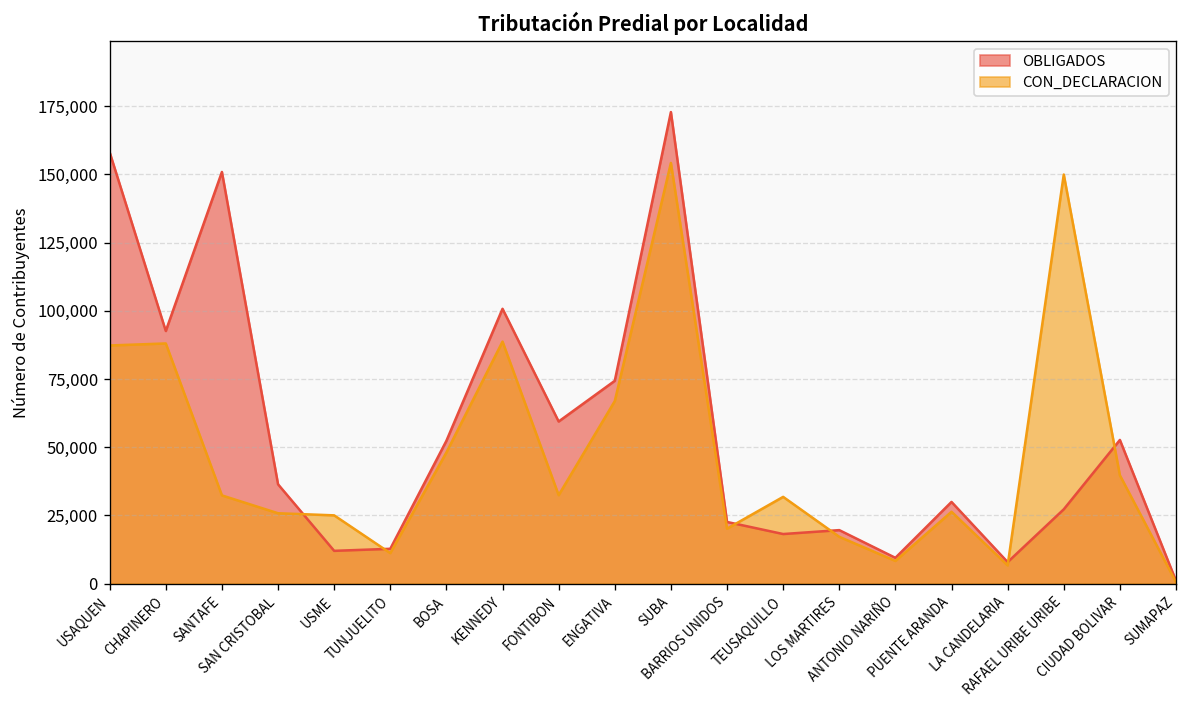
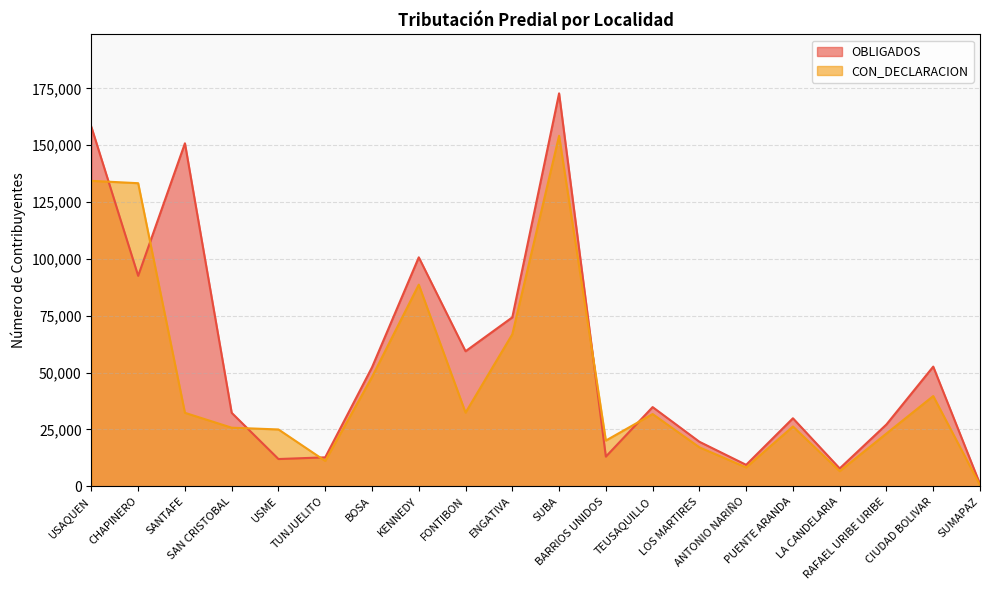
  {
    "OBLIGADOS": {
      "USAQUEN": "158,000",
      "CHAPINERO": "93,000",
      "SANTAFE": "151,000",
-     "SAN CRISTOBAL": "36,000",
+     "SAN CRISTOBAL": "32,000",
      "USME": "12,000",
      "TUNJUELITO": "13,000",
      "BOSA": "52,000",
      "KENNEDY": "101,000",
      "FONTIBON": "59,000",
      "ENGATIVA": "74,000",
      "SUBA": "173,000",
-     "BARRIOS UNIDOS": "23,000",
-     "TEUSAQUILLO": "18,000",
+     "BARRIOS UNIDOS": "13,000",
+     "TEUSAQUILLO": "35,000",
      "LOS MARTIRES": "20,000",
      "ANTONIO NARIÑO": "9,000",
      "PUENTE ARANDA": "30,000",
      "LA CANDELARIA": "8,000",
      "RAFAEL URIBE URIBE": "27,000",
      "CIUDAD BOLIVAR": "53,000"
    },
    "CON_DECLARACION": {
-     "USAQUEN": "87,000",
-     "CHAPINERO": "88,000",
+     "USAQUEN": "134,000",
+     "CHAPINERO": "133,000",
      "SANTAFE": "32,000",
      "SAN CRISTOBAL": "26,000",
      "USME": "25,000",
      "TUNJUELITO": "11,000",
      "BOSA": "48,000",
      "KENNEDY": "89,000",
      "FONTIBON": "32,000",
      "ENGATIVA": "67,000",
      "SUBA": "154,000",
      "BARRIOS UNIDOS": "20,000",
      "TEUSAQUILLO": "32,000",
      "LOS MARTIRES": "17,000",
      "ANTONIO NARIÑO": "8,000",
      "PUENTE ARANDA": "26,000",
      "LA CANDELARIA": "7,000",
-     "RAFAEL URIBE URIBE": "150,000",
+     "RAFAEL URIBE URIBE": "23,000",
      "CIUDAD BOLIVAR": "40,000"
    }
  }
